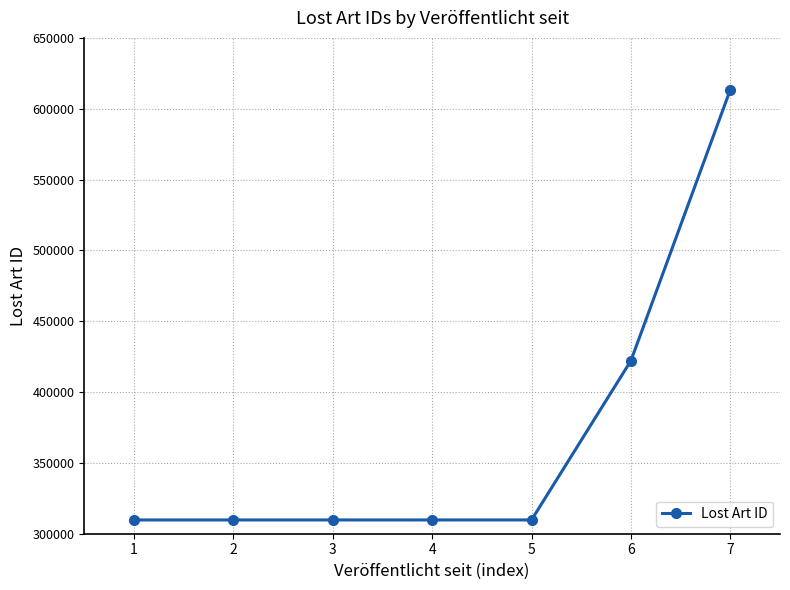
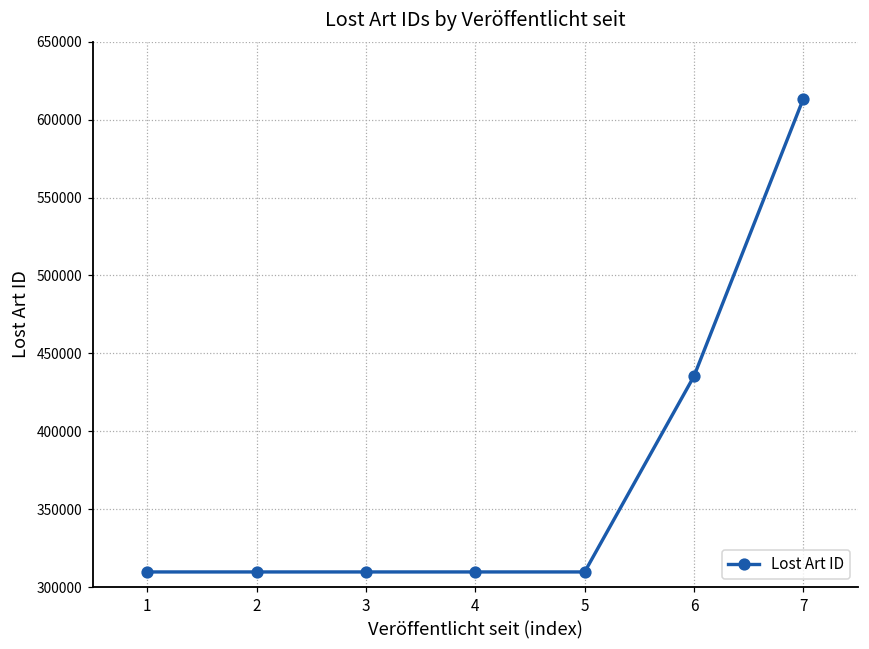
  {
    "1": 310000,
    "2": 310000,
    "3": 310000,
    "4": 310000,
    "5": 310000,
-   "6": 422000,
+   "6": 435000,
    "7": 613000
  }
